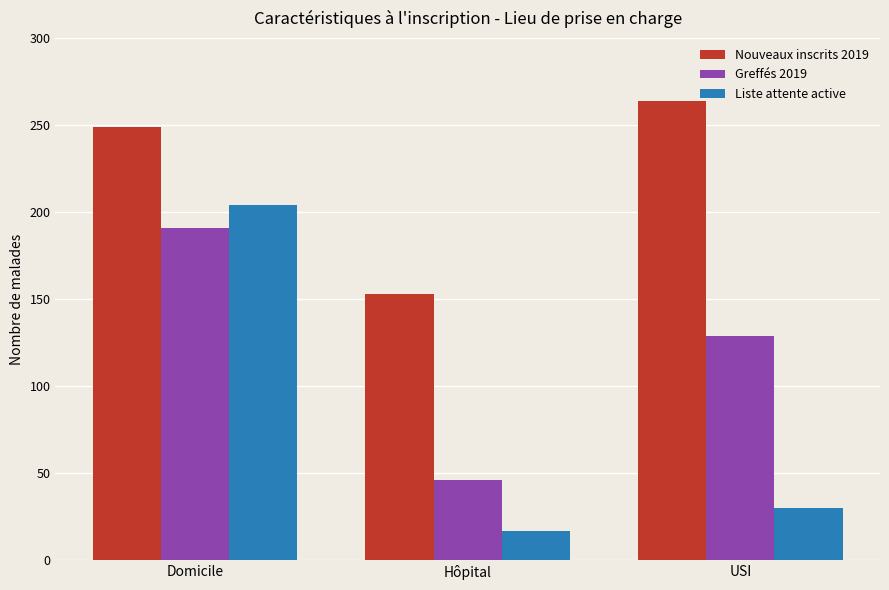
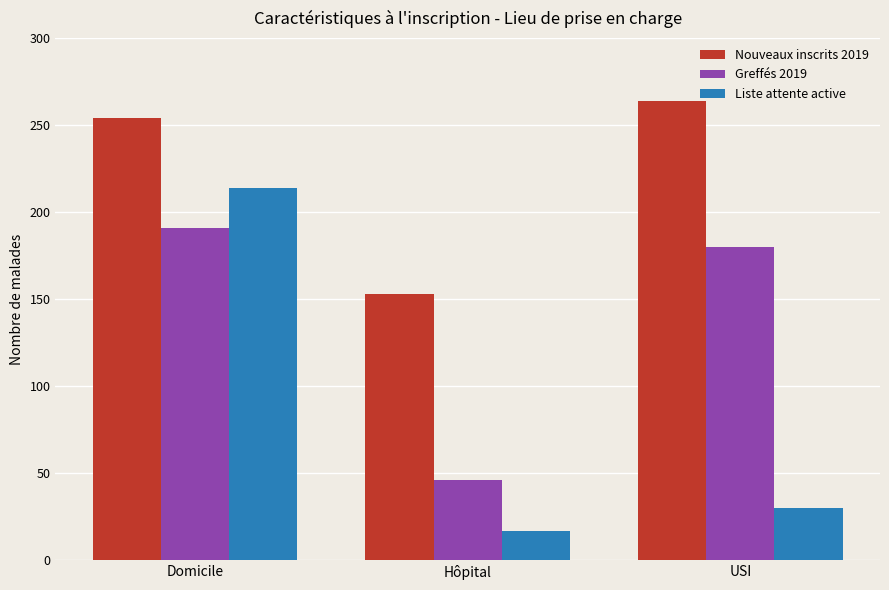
  {
    "Nouveaux inscrits 2019": {
-     "Domicile": 249,
+     "Domicile": 254,
      "Hôpital": 153,
      "USI": 264
    },
    "Greffés 2019": {
      "Domicile": 191,
      "Hôpital": 46,
-     "USI": 129
+     "USI": 180
    },
    "Liste attente active": {
-     "Domicile": 204,
+     "Domicile": 214,
      "Hôpital": 17,
      "USI": 30
    }
  }
